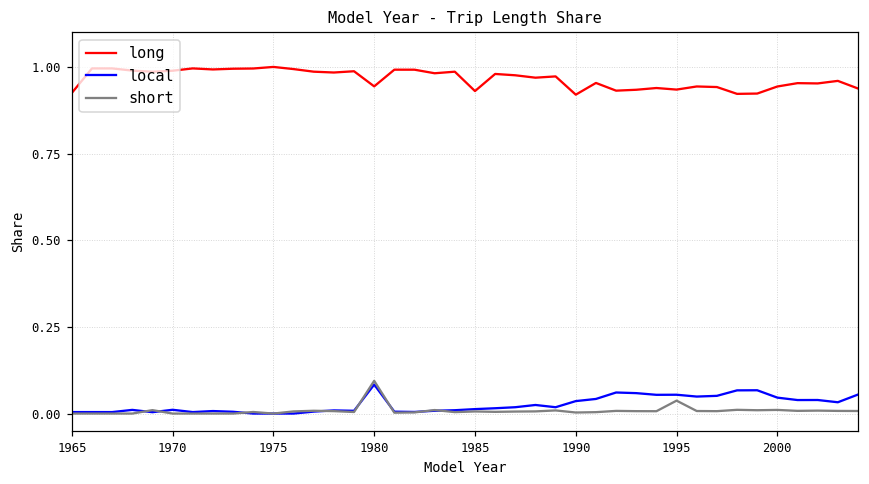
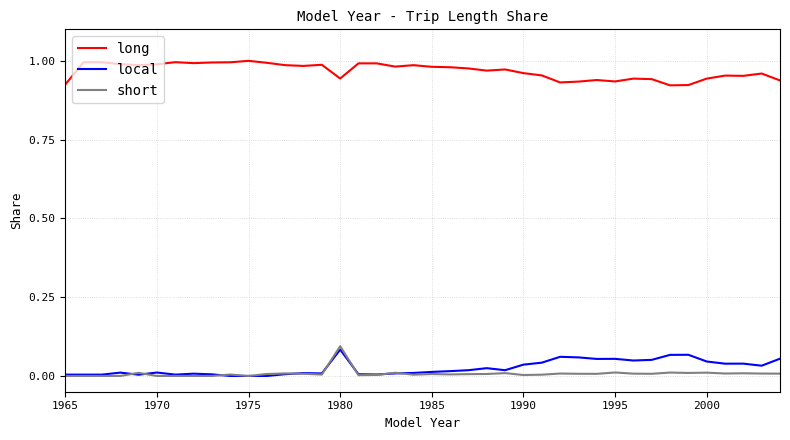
  {
    "long": {
      "1965": 0.92,
      "1975": 1.00,
      "1980": 0.94,
-     "1985": 0.93,
-     "1990": 0.92,
+     "1985": 0.98,
+     "1990": 0.96,
      "1995": 0.93,
      "2000": 0.94
    },
    "local": {
      "1970": 0.01,
      "1980": 0.08,
      "1990": 0.04,
      "1995": 0.05,
      "2000": 0.05
    },
    "short": {
      "1970": 0.00,
      "1980": 0.09,
      "1990": 0.00,
-     "1995": 0.04,
+     "1995": 0.01,
      "2000": 0.01
    }
  }
